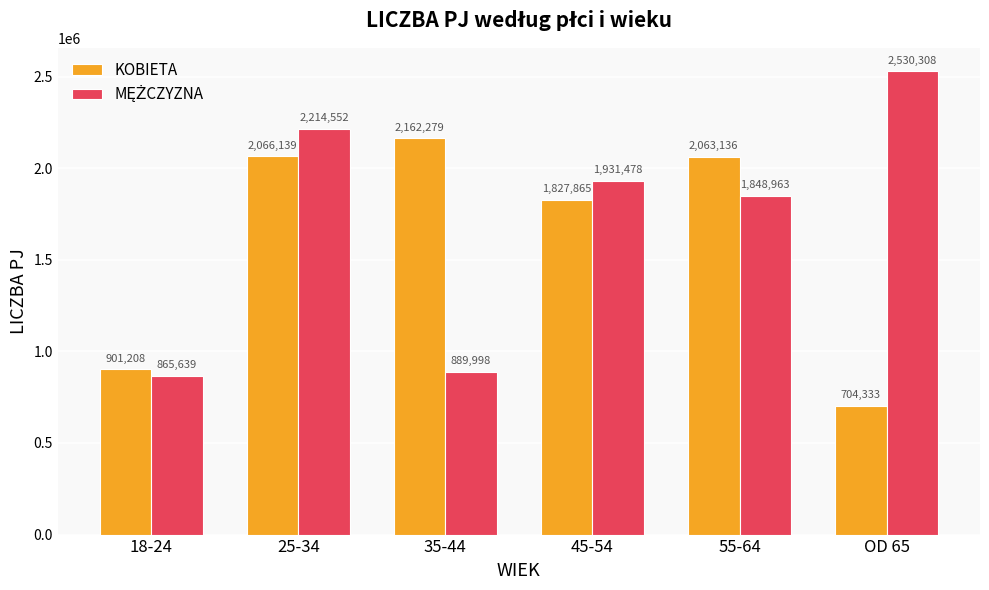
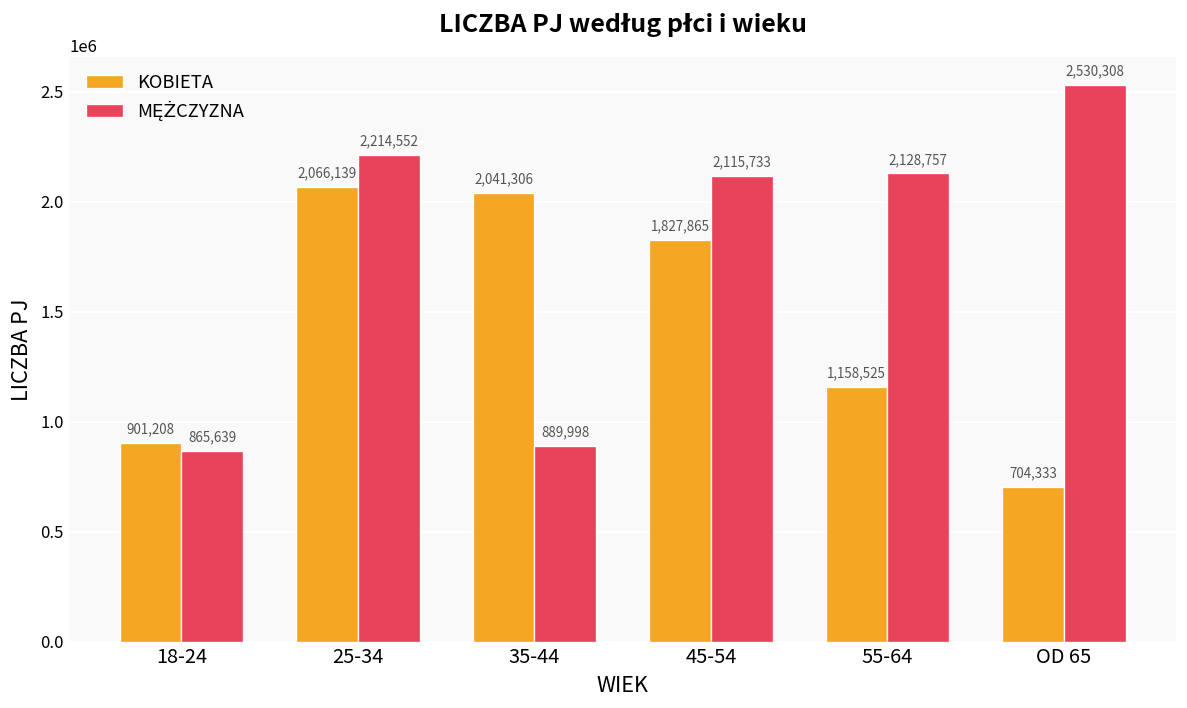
  {
    "KOBIETA": {
      "18-24": "901,208",
      "25-34": "2,066,139",
-     "35-44": "2,162,279",
+     "35-44": "2,041,306",
      "45-54": "1,827,865",
-     "55-64": "2,063,136",
+     "55-64": "1,158,525",
      "OD 65": "704,333"
    },
    "MĘŻCZYZNA": {
      "18-24": "865,639",
      "25-34": "2,214,552",
      "35-44": "889,998",
-     "45-54": "1,931,478",
-     "55-64": "1,848,963",
+     "45-54": "2,115,733",
+     "55-64": "2,128,757",
      "OD 65": "2,530,308"
    }
  }
